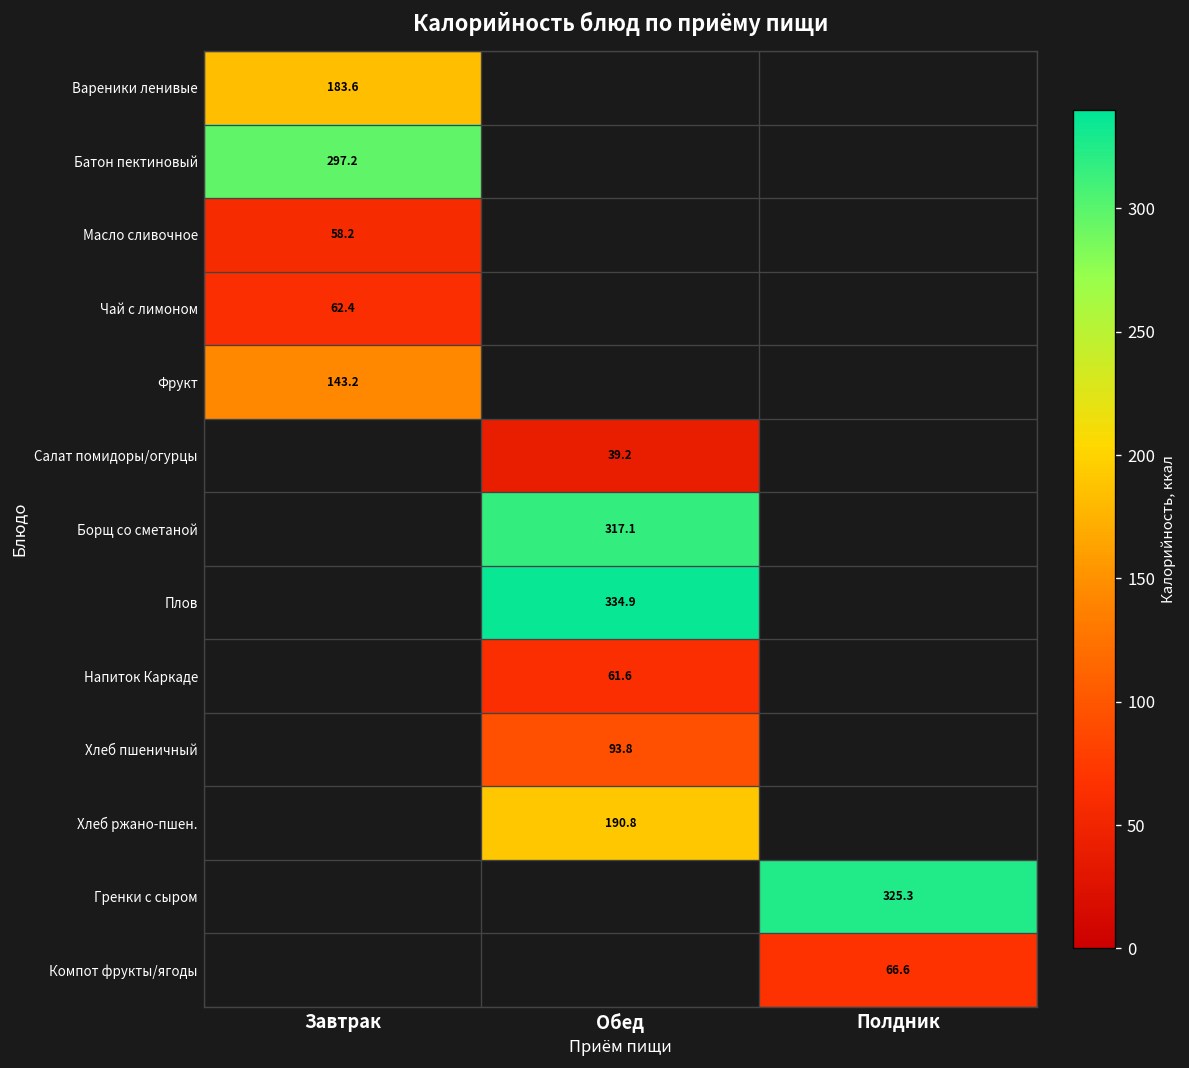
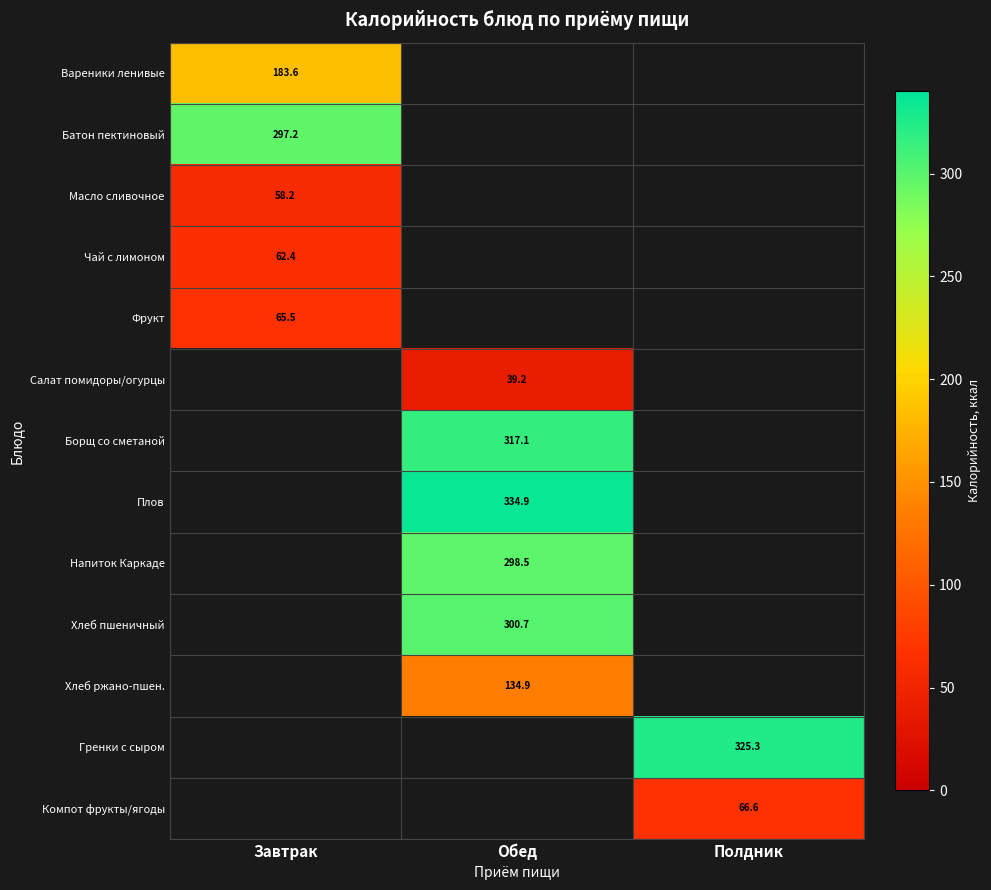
  {
    "Фрукт": {
-     "Завтрак": 143.2
+     "Завтрак": 65.5
    },
    "Напиток Каркаде": {
-     "Обед": 61.6
+     "Обед": 298.5
    },
    "Хлеб пшеничный": {
-     "Обед": 93.8
+     "Обед": 300.7
    },
    "Хлеб ржано-пшен.": {
-     "Обед": 190.8
+     "Обед": 134.9
    }
  }
